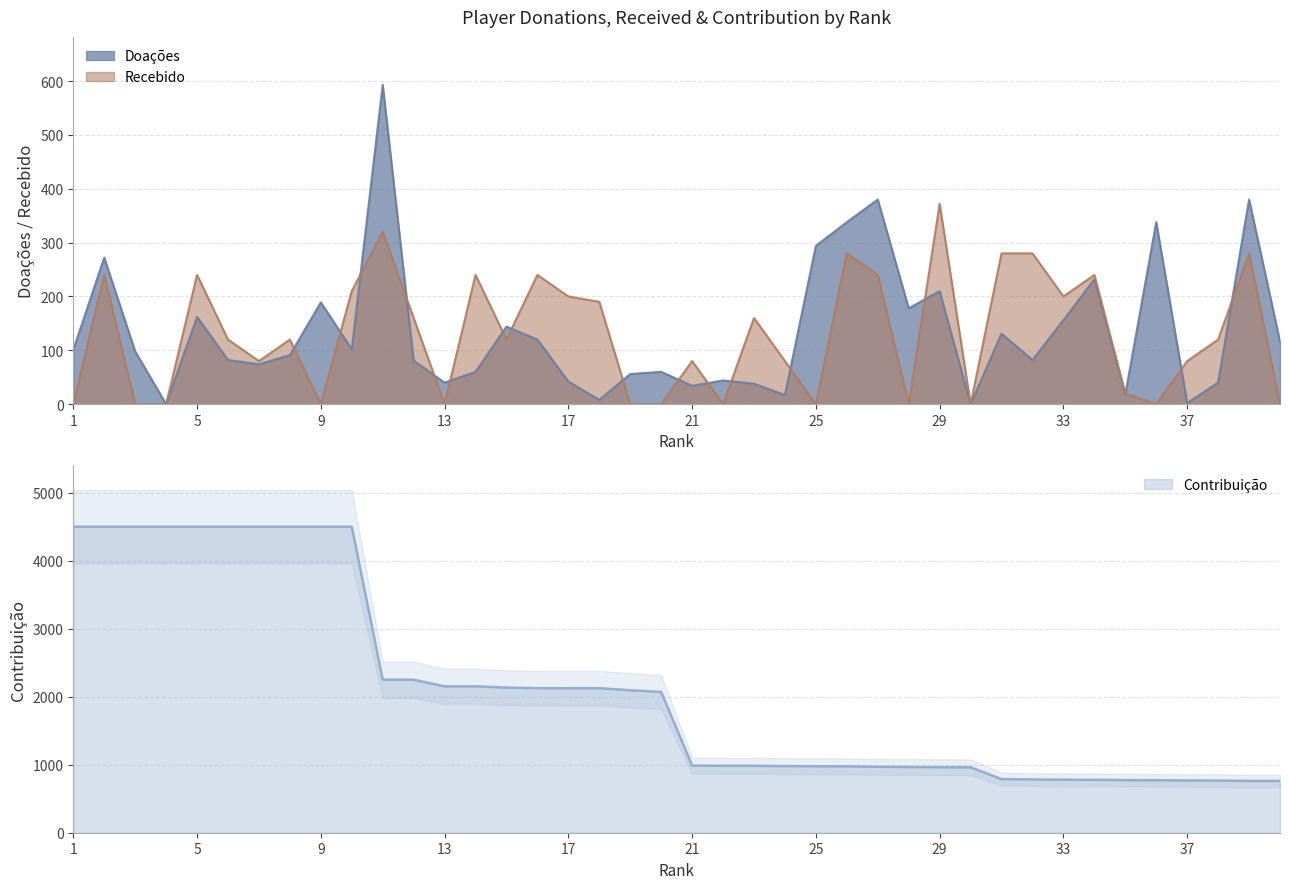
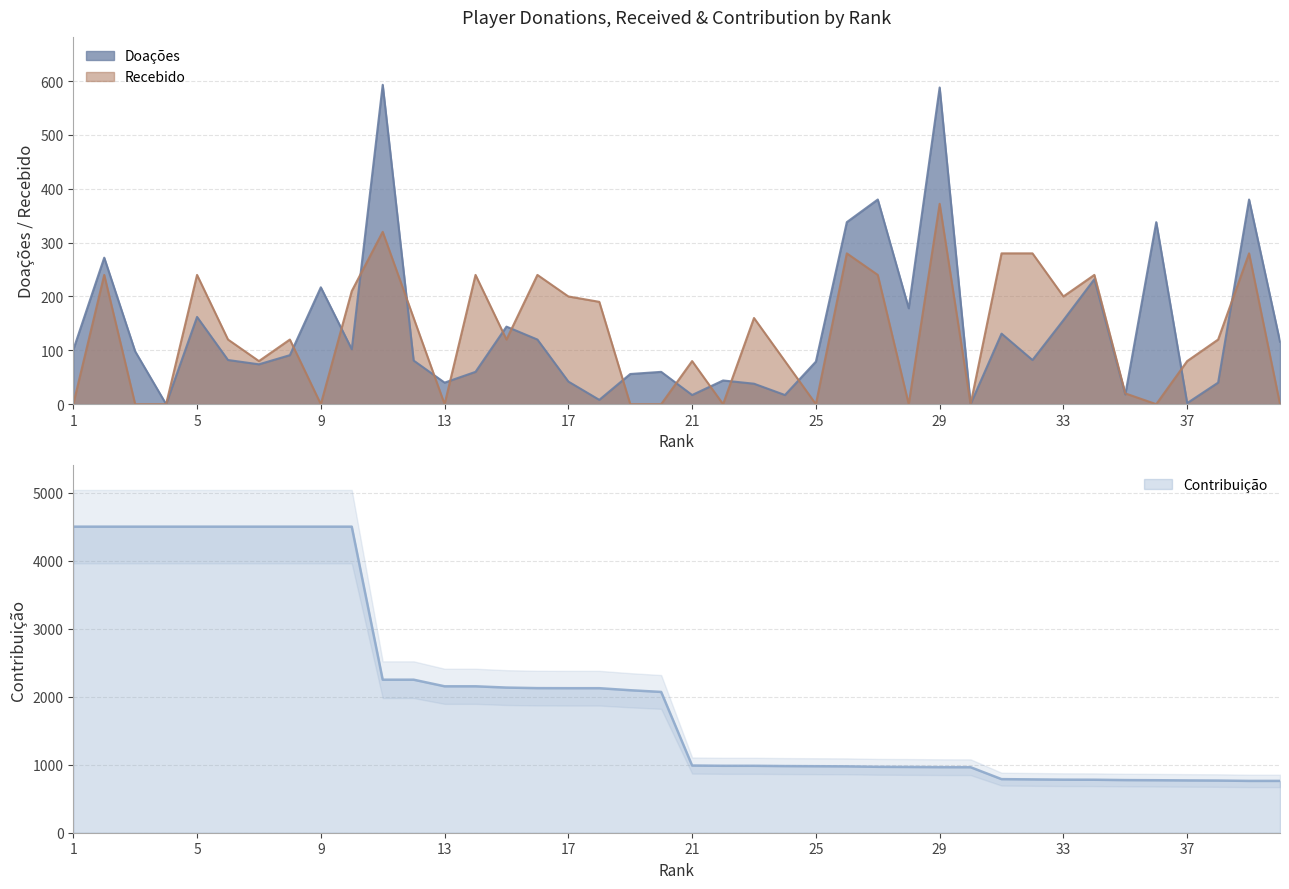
  {
    "Player Donations, Received & Contribution by Rank": {
      "Doações": {
        "1": 100,
        "5": 160,
-       "9": 190,
+       "9": 220,
        "13": 40,
        "17": 40,
-       "21": 30,
-       "25": 290,
-       "29": 210,
+       "21": 20,
+       "25": 80,
+       "29": 590,
        "33": 160,
        "37": 0
      },
      "Recebido": {
        "1": 0,
        "5": 240,
        "9": 0,
        "13": 0,
        "17": 200,
        "21": 80,
        "25": 0,
        "29": 370,
        "33": 200,
        "37": 80
      }
    }
  }
